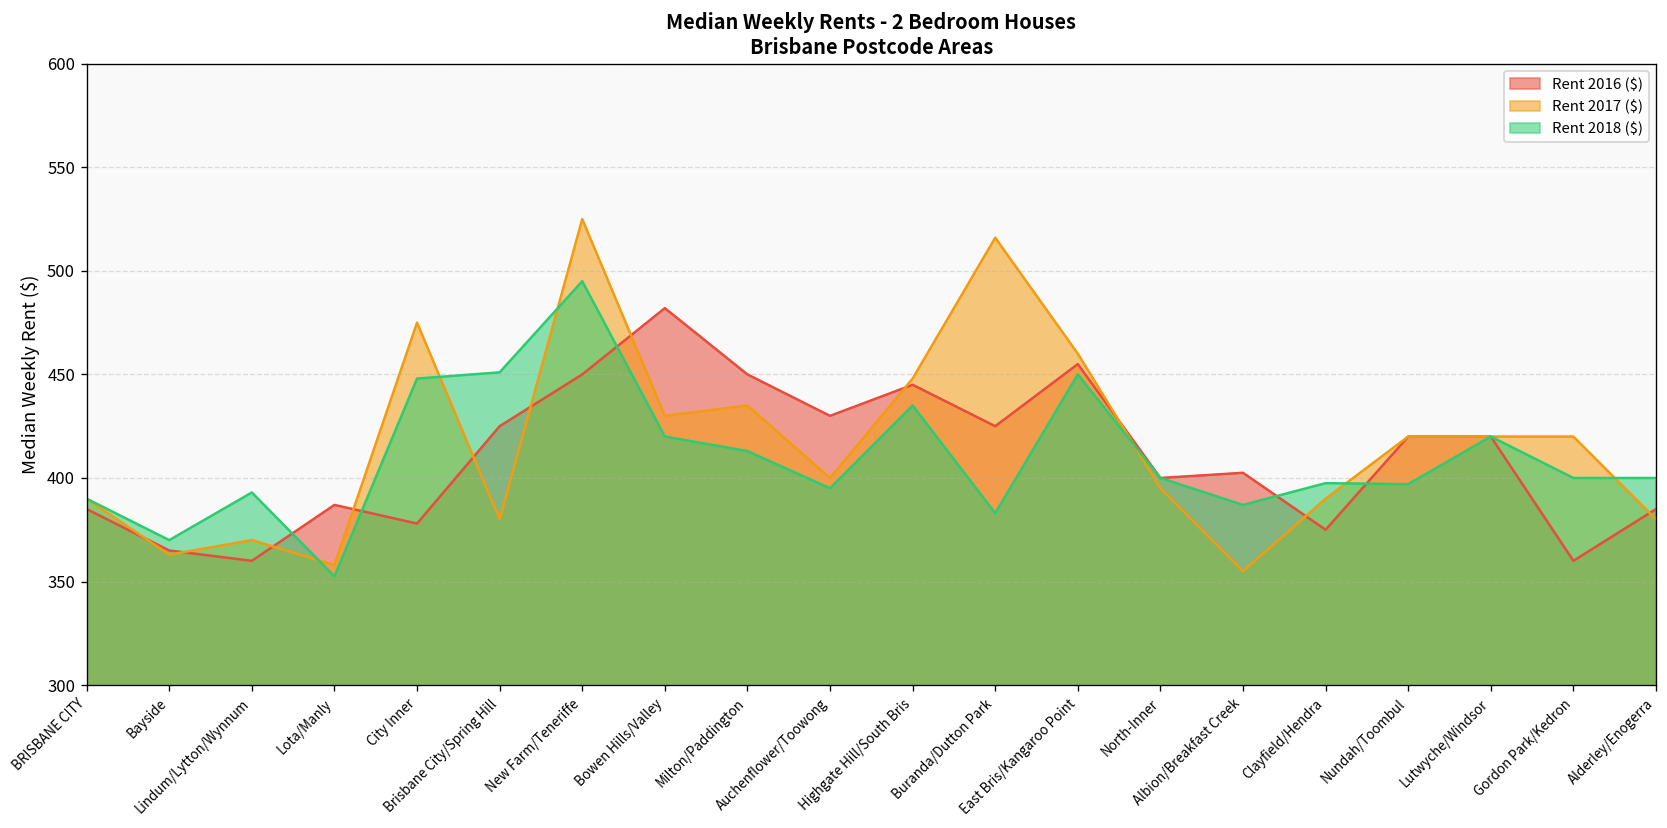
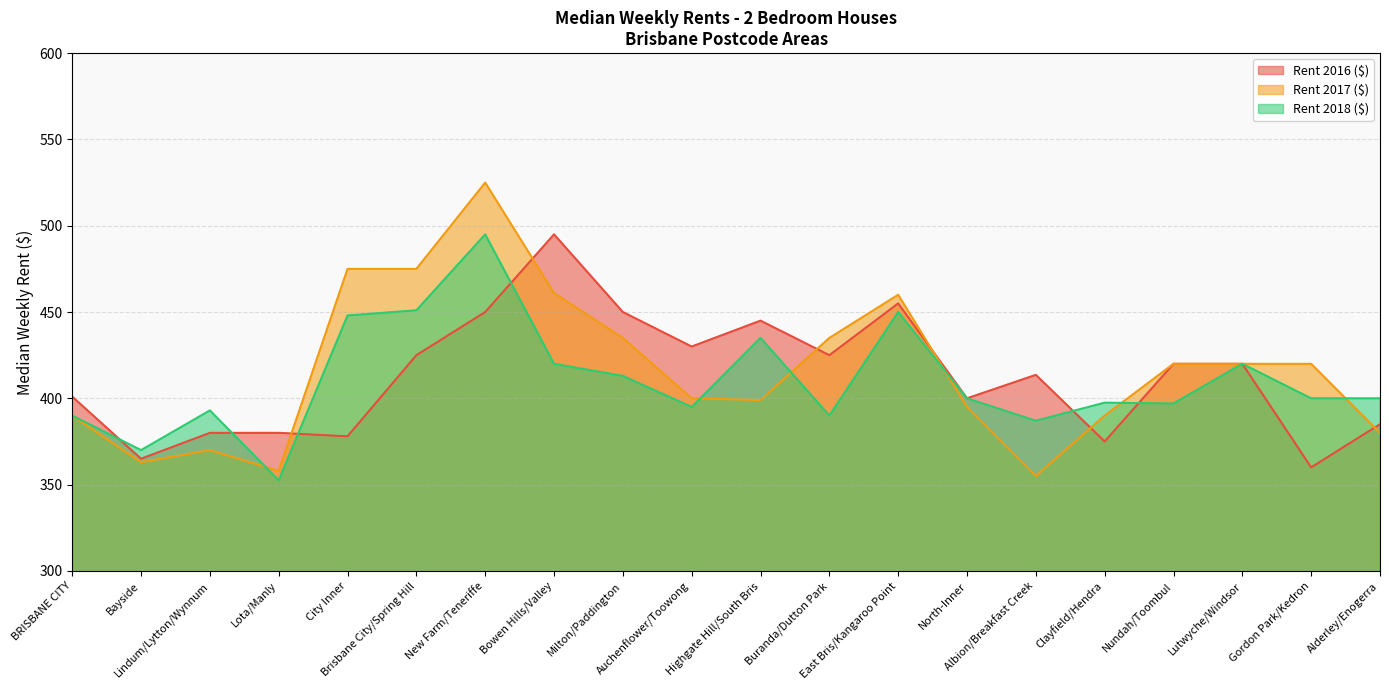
  {
    "Rent 2016 ($)": {
-     "BRISBANE CITY": 385,
+     "BRISBANE CITY": 401,
      "Bayside": 365,
-     "Lindum/Lytton/Wynnum": 360,
-     "Lota/Manly": 387,
+     "Lindum/Lytton/Wynnum": 380,
+     "Lota/Manly": 380,
      "City Inner": 378,
      "Brisbane City/Spring Hill": 425,
      "New Farm/Teneriffe": 450,
-     "Bowen Hills/Valley": 482,
+     "Bowen Hills/Valley": 495,
      "Milton/Paddington": 450,
      "Auchenflower/Toowong": 430,
      "Highgate Hill/South Bris": 445,
      "Buranda/Dutton Park": 425,
      "East Bris/Kangaroo Point": 455,
-     "Albion/Breakfast Creek": 403,
+     "Albion/Breakfast Creek": 414,
      "Clayfield/Hendra": 375,
      "Gordon Park/Kedron": 360,
      "Alderley/Enogerra": 385
    },
    "Rent 2017 ($)": {
      "Bayside": 363,
      "Lindum/Lytton/Wynnum": 370,
      "Lota/Manly": 358,
      "City Inner": 475,
-     "Brisbane City/Spring Hill": 380,
+     "Brisbane City/Spring Hill": 475,
      "New Farm/Teneriffe": 525,
-     "Bowen Hills/Valley": 430,
+     "Bowen Hills/Valley": 461,
      "Milton/Paddington": 435,
      "Auchenflower/Toowong": 400,
-     "Highgate Hill/South Bris": 448,
-     "Buranda/Dutton Park": 516,
+     "Highgate Hill/South Bris": 399,
+     "Buranda/Dutton Park": 435,
      "East Bris/Kangaroo Point": 460,
      "North-Inner": 395,
      "Albion/Breakfast Creek": 355,
      "Clayfield/Hendra": 390,
      "Gordon Park/Kedron": 420,
      "Alderley/Enogerra": 380
    },
    "Rent 2018 ($)": {
      "Bayside": 370,
      "Lindum/Lytton/Wynnum": 393,
      "Lota/Manly": 353,
      "City Inner": 448,
      "Brisbane City/Spring Hill": 451,
      "New Farm/Teneriffe": 495,
      "Bowen Hills/Valley": 420,
      "Milton/Paddington": 413,
      "Auchenflower/Toowong": 395,
      "Highgate Hill/South Bris": 435,
-     "Buranda/Dutton Park": 383,
+     "Buranda/Dutton Park": 390,
      "East Bris/Kangaroo Point": 450,
      "Albion/Breakfast Creek": 387,
      "Clayfield/Hendra": 398,
      "Nundah/Toombul": 397,
      "Gordon Park/Kedron": 400,
      "Alderley/Enogerra": 400
    }
  }
